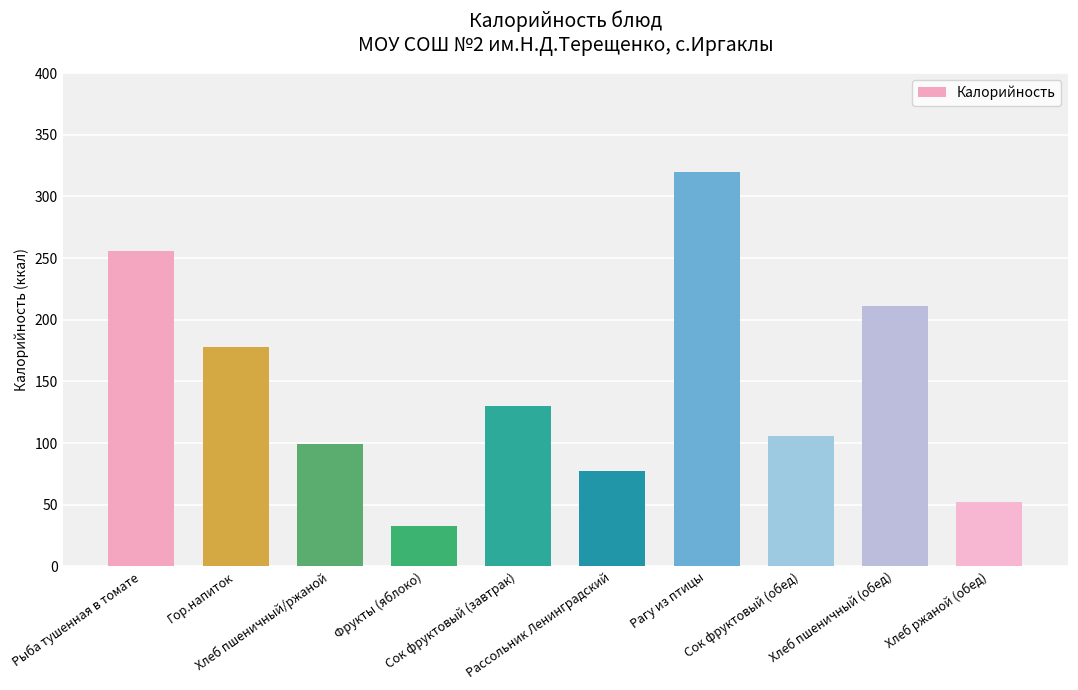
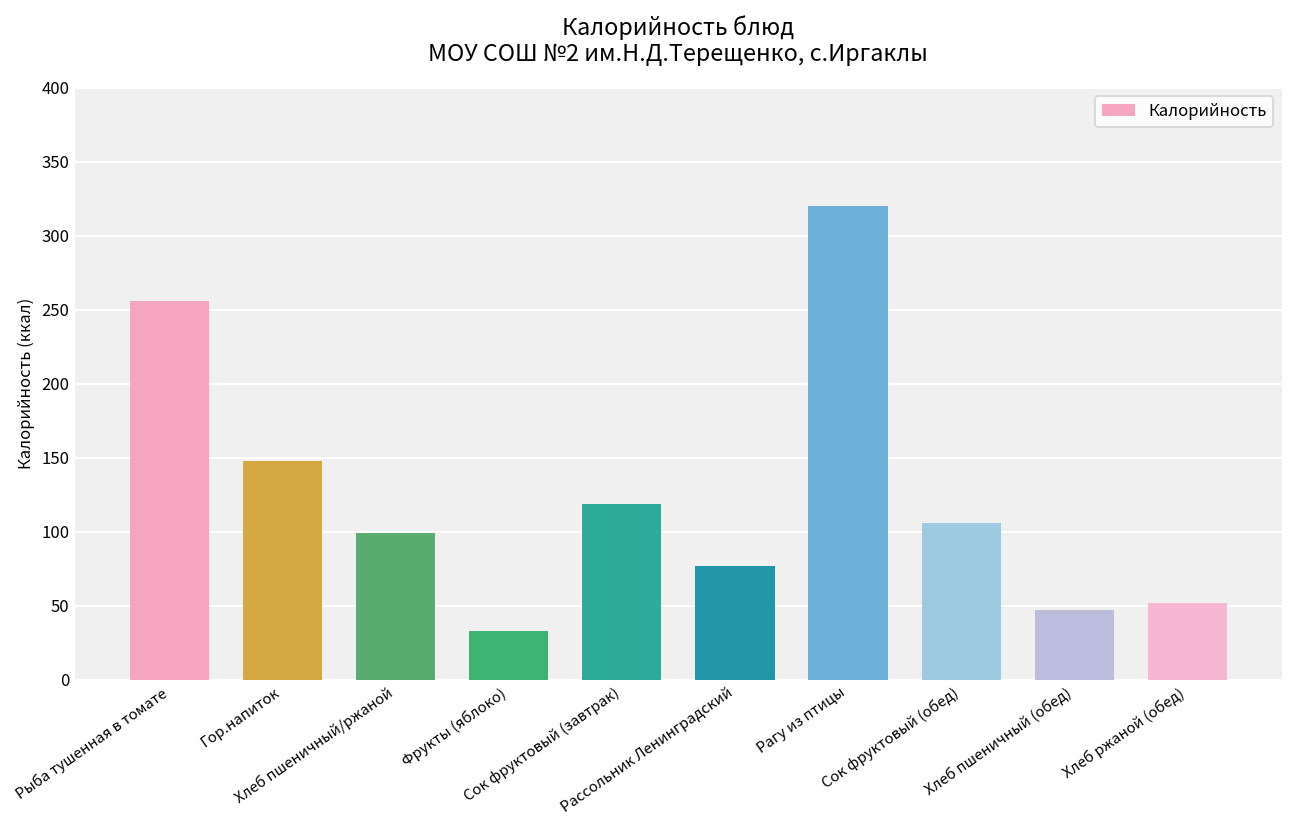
  {
    "Рыба тушенная в томате": 256,
-   "Гор.напиток": 178,
+   "Гор.напиток": 148,
    "Хлеб пшеничный/ржаной": 99,
    "Фрукты (яблоко)": 33,
-   "Сок фруктовый (завтрак)": 130,
+   "Сок фруктовый (завтрак)": 119,
    "Рассольник Ленинградский": 77,
    "Рагу из птицы": 320,
    "Сок фруктовый (обед)": 106,
-   "Хлеб пшеничный (обед)": 211,
+   "Хлеб пшеничный (обед)": 47,
    "Хлеб ржаной (обед)": 52
  }
